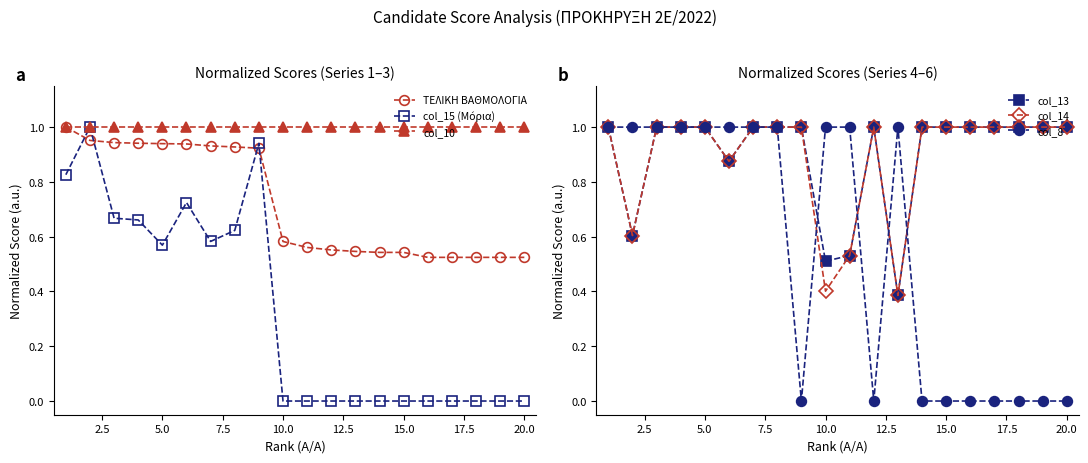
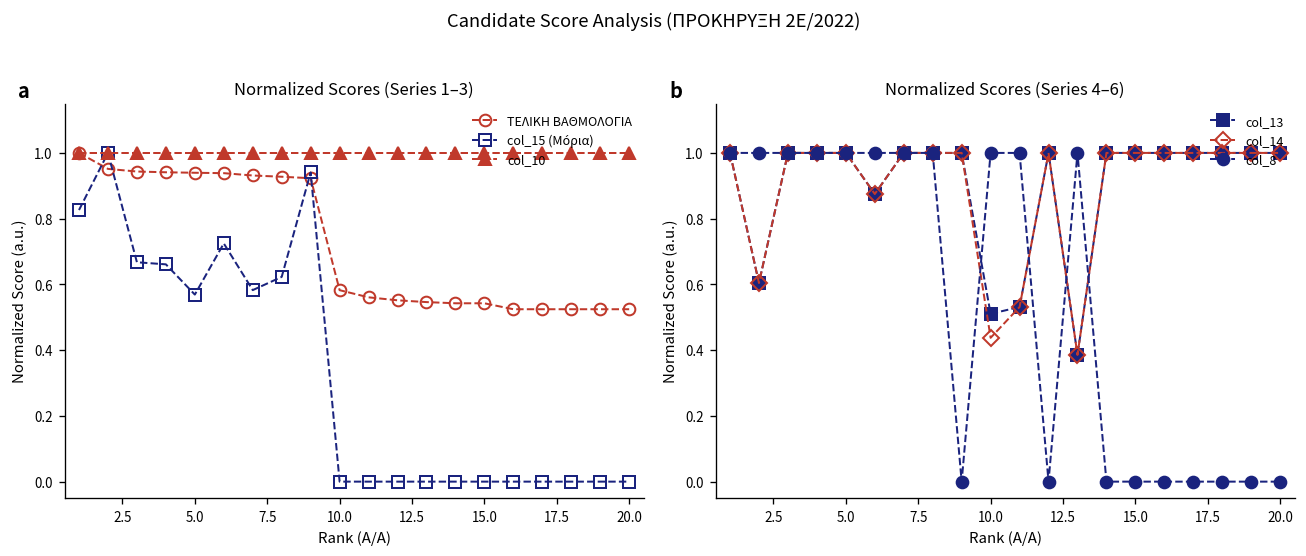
  {
    "Normalized Scores (Series 1–3)": {
      "col_15 (Μόρια)": {
        "5.0": 0.57,
        "10.0": 0.00,
        "15.0": 0.00,
        "20.0": 0.00
      }
    },
    "Normalized Scores (Series 4–6)": {
      "col_14": {
-       "10.0": 0.40
+       "10.0": 0.44
      }
    }
  }
